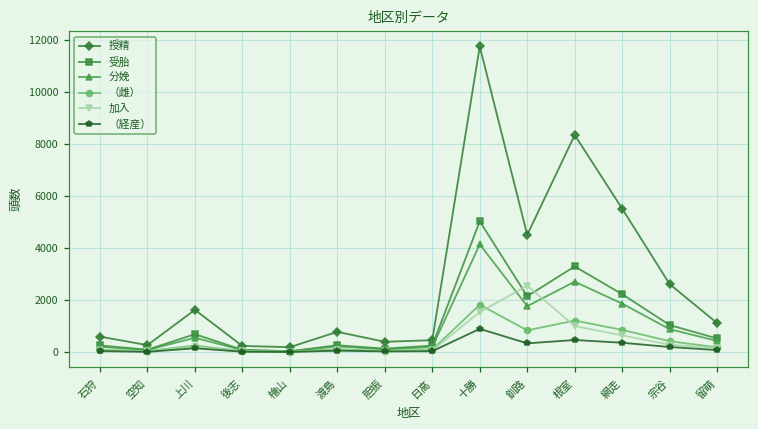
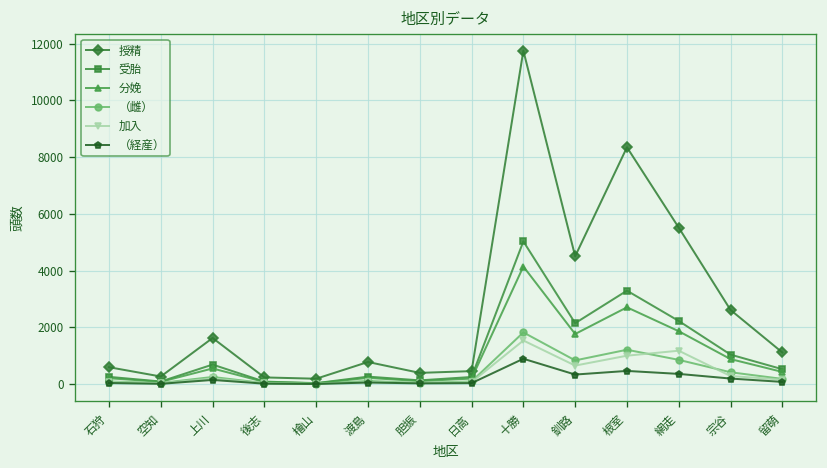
  {
    "加入": {
      "十勝": 1500,
-     "釧路": 2600,
+     "釧路": 700,
      "根室": 1000,
-     "網走": 600
+     "網走": 1200
    }
  }
